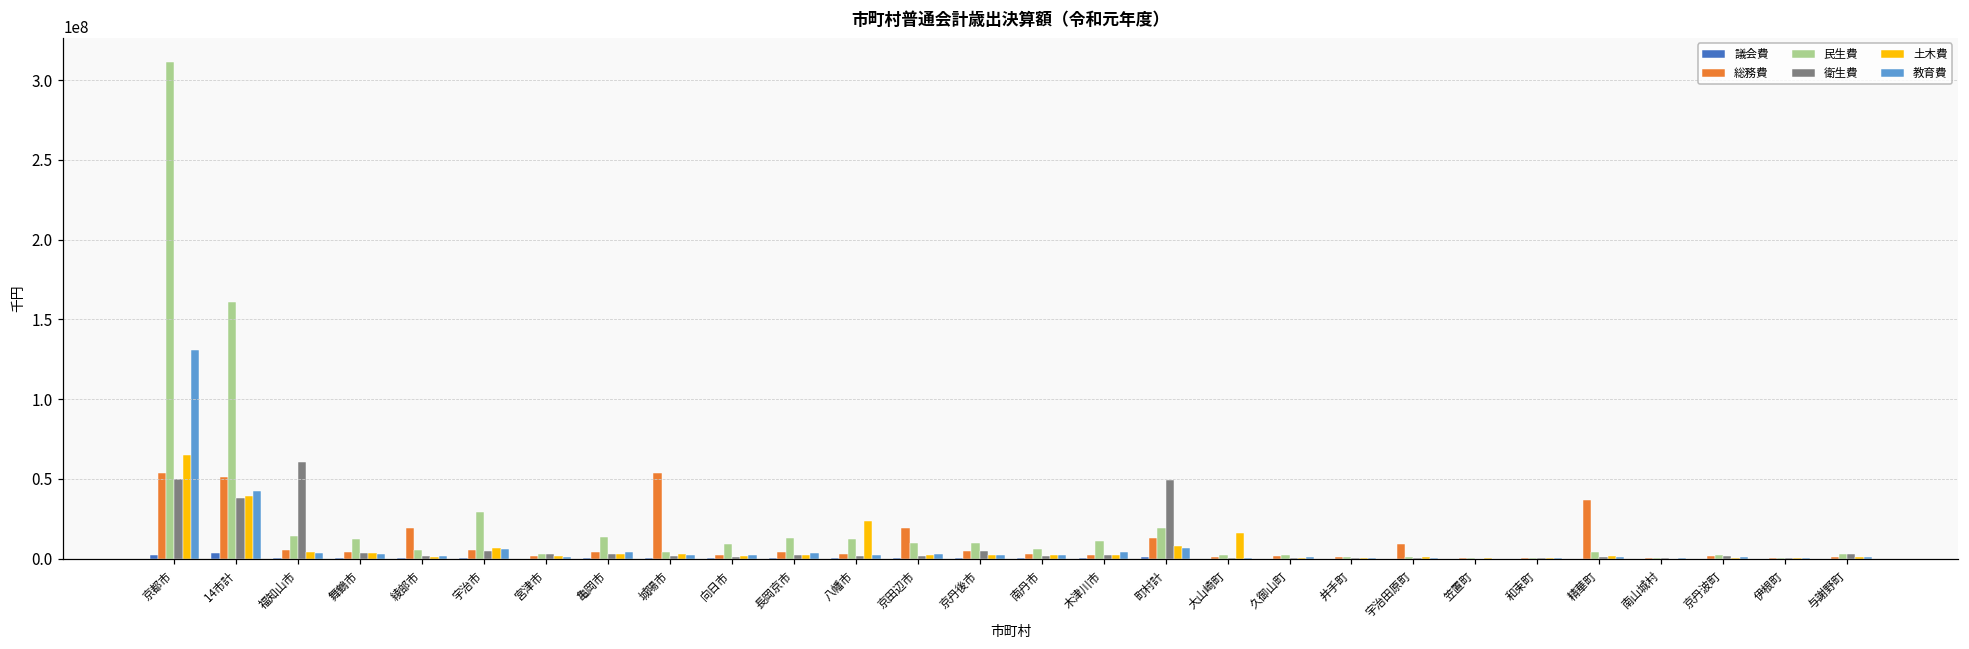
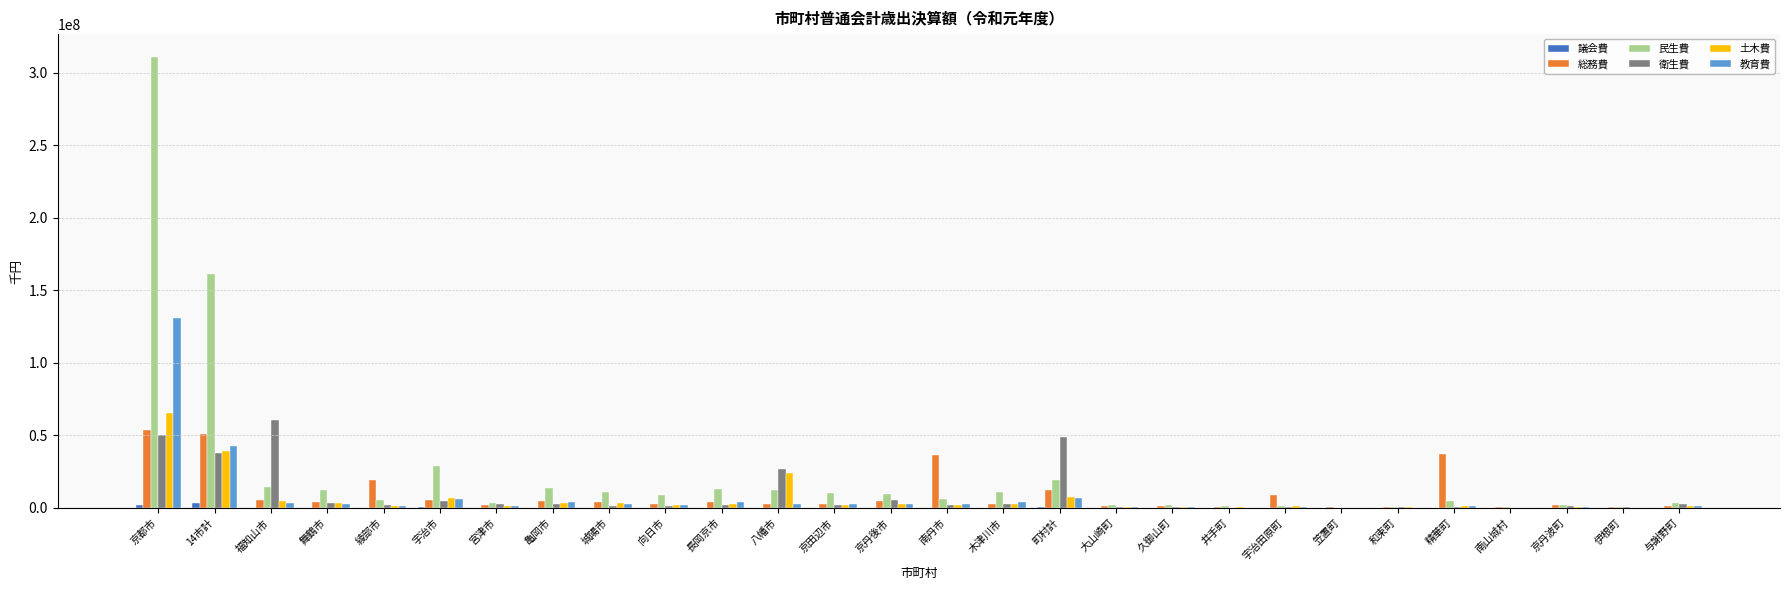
  {
    "総務費": {
      "京都市": 54000000,
      "14市計": 51000000,
      "福知山市": 5000000,
      "舞鶴市": 4000000,
      "綾部市": 20000000,
      "宇治市": 5000000,
      "亀岡市": 5000000,
-     "城陽市": 54000000,
+     "城陽市": 4000000,
      "向日市": 3000000,
      "長岡京市": 4000000,
      "八幡市": 3000000,
-     "京田辺市": 19000000,
+     "京田辺市": 3000000,
      "京丹後市": 5000000,
-     "南丹市": 3000000,
+     "南丹市": 36000000,
      "木津川市": 3000000,
      "町村計": 13000000,
      "宇治田原町": 9000000,
      "精華町": 37000000,
      "京丹波町": 2000000
    },
    "民生費": {
      "京都市": 311000000,
      "14市計": 161000000,
      "福知山市": 14000000,
      "舞鶴市": 12000000,
      "綾部市": 6000000,
      "宇治市": 29000000,
      "宮津市": 3000000,
      "亀岡市": 13000000,
-     "城陽市": 5000000,
+     "城陽市": 11000000,
      "向日市": 9000000,
      "長岡京市": 13000000,
      "八幡市": 12000000,
      "京田辺市": 10000000,
      "京丹後市": 10000000,
      "南丹市": 6000000,
      "木津川市": 11000000,
      "町村計": 19000000,
      "大山崎町": 2000000,
      "久御山町": 2000000,
      "精華町": 5000000,
      "京丹波町": 2000000,
      "与謝野町": 3000000
    },
    "衛生費": {
      "京都市": 50000000,
      "14市計": 38000000,
      "福知山市": 61000000,
      "舞鶴市": 4000000,
      "綾部市": 2000000,
      "宇治市": 5000000,
      "宮津市": 3000000,
      "亀岡市": 3000000,
      "長岡京市": 2000000,
-     "八幡市": 2000000,
+     "八幡市": 27000000,
      "京田辺市": 2000000,
      "京丹後市": 5000000,
      "南丹市": 2000000,
      "木津川市": 2000000,
      "町村計": 49000000,
      "与謝野町": 3000000
    },
    "土木費": {
      "京都市": 65000000,
      "14市計": 39000000,
      "福知山市": 4000000,
      "舞鶴市": 3000000,
      "宇治市": 7000000,
      "亀岡市": 3000000,
      "城陽市": 3000000,
      "向日市": 2000000,
      "長岡京市": 2000000,
      "八幡市": 24000000,
      "京田辺市": 2000000,
      "京丹後市": 3000000,
      "南丹市": 2000000,
      "木津川市": 3000000,
      "町村計": 8000000,
-     "大山崎町": 16000000
+     "大山崎町": 0
    }
  }
